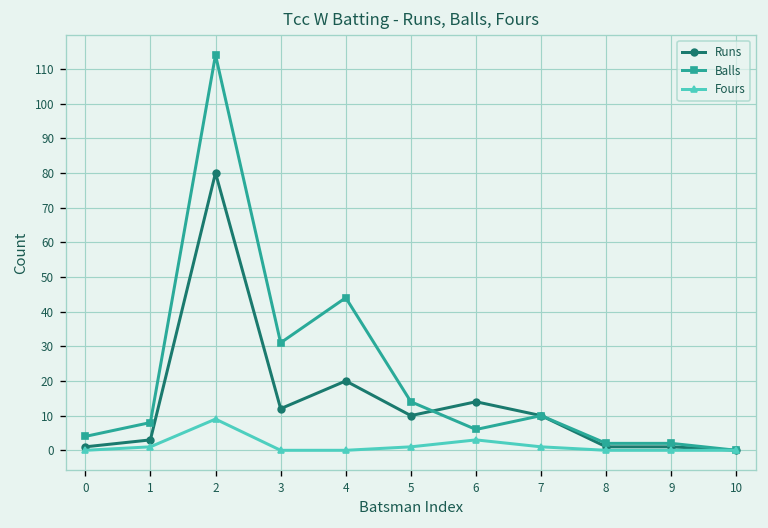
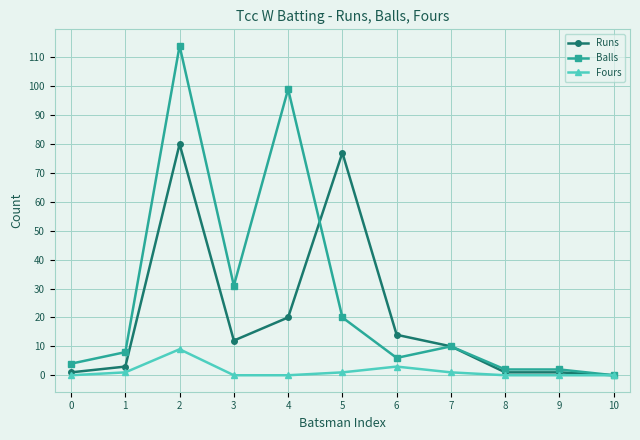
  {
    "Runs": {
      "0": 1,
      "1": 3,
      "2": 80,
      "3": 12,
      "4": 20,
-     "5": 10,
+     "5": 77,
      "6": 14,
      "8": 1,
      "9": 1
    },
    "Balls": {
      "0": 4,
      "1": 8,
      "2": 114,
      "3": 31,
-     "4": 44,
-     "5": 14,
+     "4": 99,
+     "5": 20,
      "6": 6,
      "8": 2,
      "9": 2
    },
    "Fours": {
      "0": 0,
      "1": 1,
      "2": 9,
      "3": 0,
      "4": 0,
      "5": 1,
      "6": 3,
      "7": 1,
      "8": 0,
      "9": 0
    }
  }
